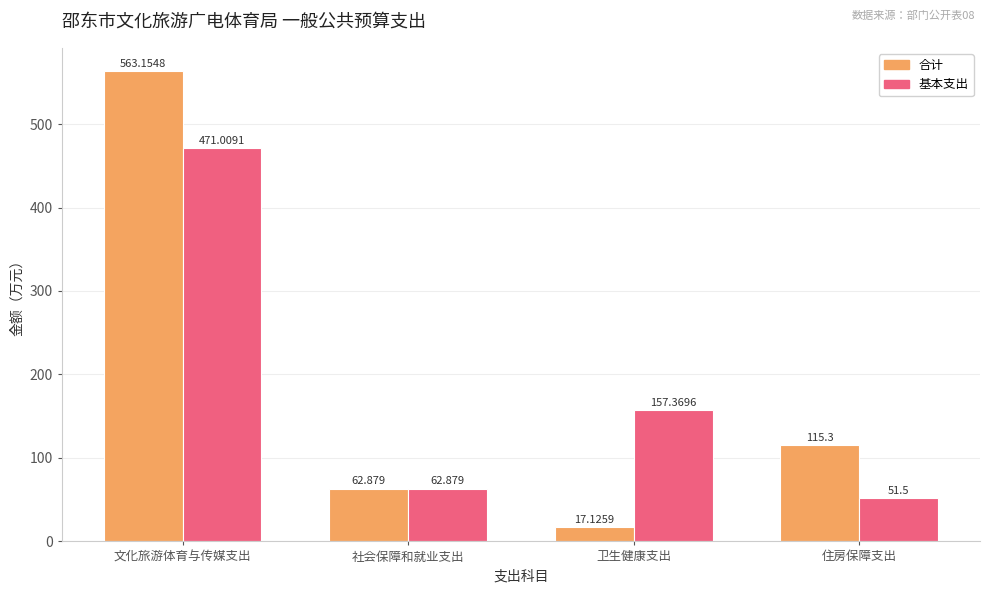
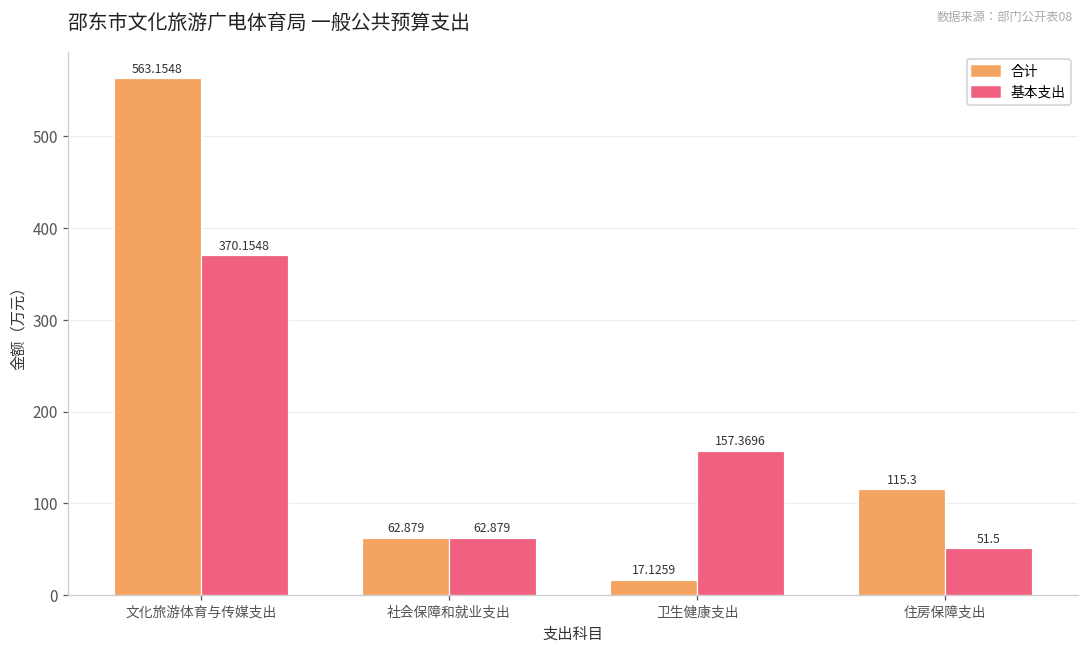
  {
    "合计": {
      "文化旅游体育与传媒支出": 563.1548,
      "社会保障和就业支出": 62.879,
      "卫生健康支出": 17.1259,
      "住房保障支出": 115.3
    },
    "基本支出": {
-     "文化旅游体育与传媒支出": 471.0091,
+     "文化旅游体育与传媒支出": 370.1548,
      "社会保障和就业支出": 62.879,
      "卫生健康支出": 157.3696,
      "住房保障支出": 51.5
    }
  }
